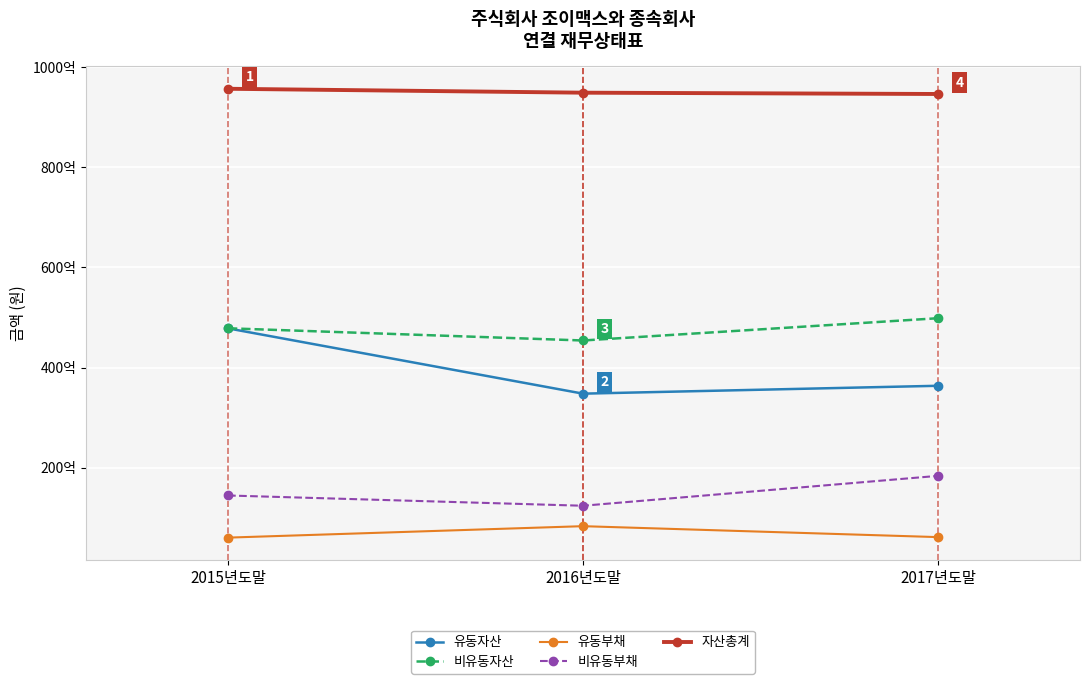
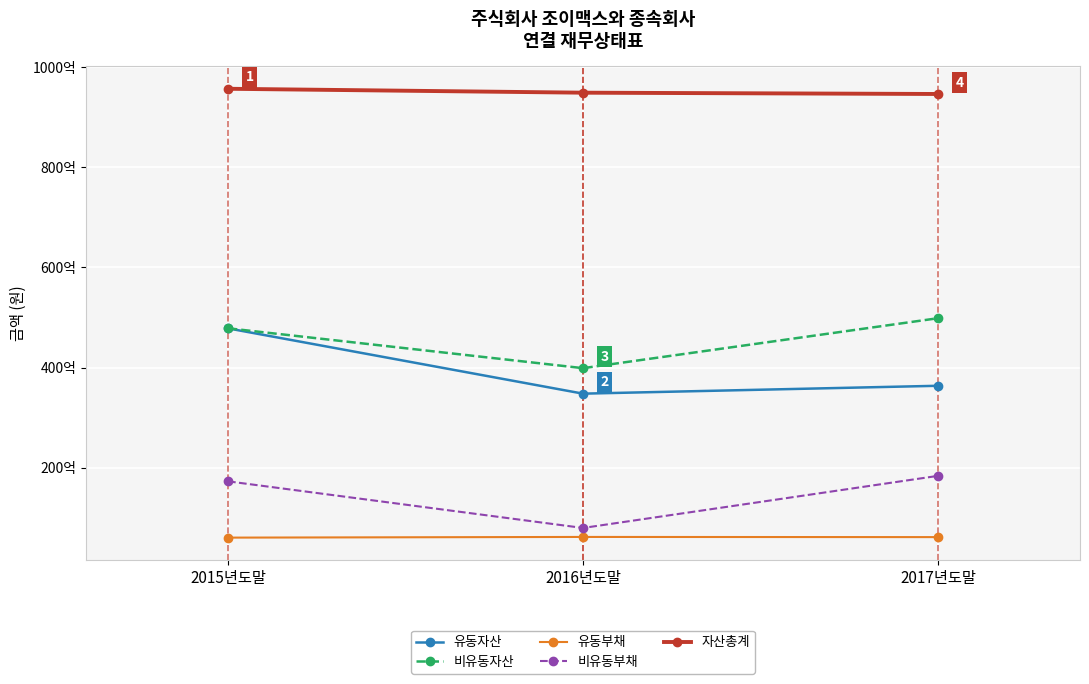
  {
    "유동자산": {
      "2017년도말": "360억"
    },
    "비유동자산": {
-     "2016년도말": "450억",
+     "2016년도말": "400억",
      "2017년도말": "500억"
    },
    "유동부채": {
      "2015년도말": "60억",
-     "2016년도말": "80억",
+     "2016년도말": "60억",
      "2017년도말": "60억"
    },
    "비유동부채": {
-     "2015년도말": "140억",
-     "2016년도말": "120억",
+     "2015년도말": "170억",
+     "2016년도말": "80억",
      "2017년도말": "180억"
    },
    "자산총계": {
      "2016년도말": "950억"
    }
  }
